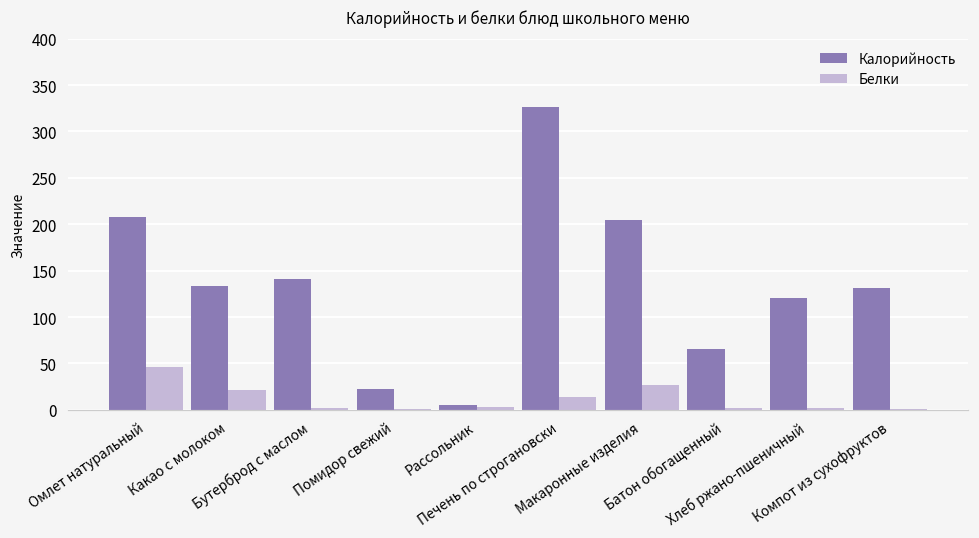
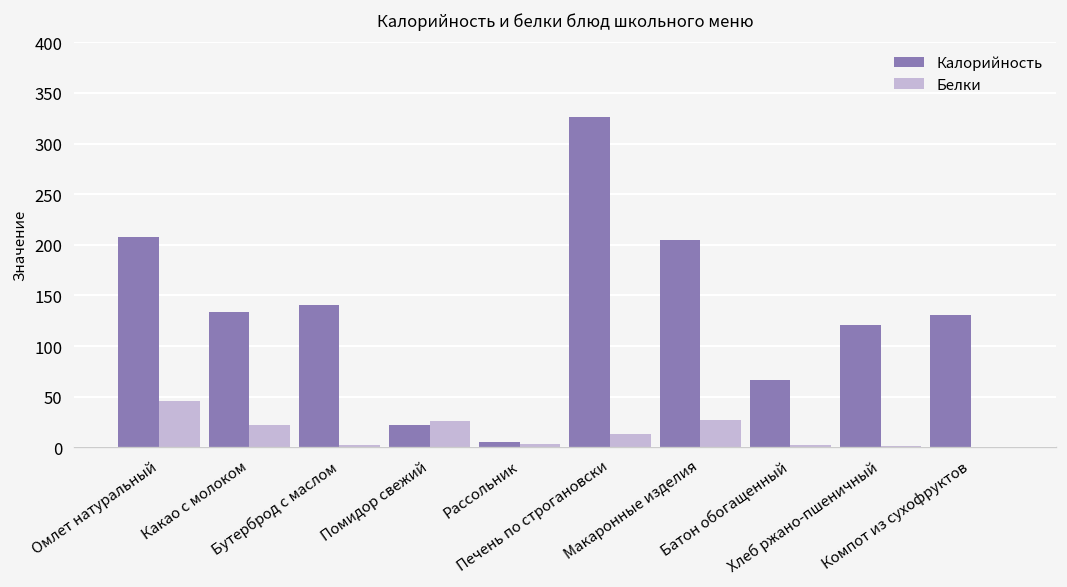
  {
    "Калорийность": {
      "Омлет натуральный": 210,
      "Какао с молоком": 130,
      "Бутерброд с маслом": 140,
      "Помидор свежий": 20,
      "Рассольник": 10,
      "Печень по строгановски": 330,
      "Макаронные изделия": 210,
      "Батон обогащенный": 70,
      "Хлеб ржано-пшеничный": 120,
      "Компот из сухофруктов": 130
    },
    "Белки": {
      "Омлет натуральный": 50,
      "Какао с молоком": 20,
-     "Помидор свежий": 0,
+     "Помидор свежий": 30,
      "Рассольник": 0,
      "Печень по строгановски": 10,
      "Макаронные изделия": 30
    }
  }
